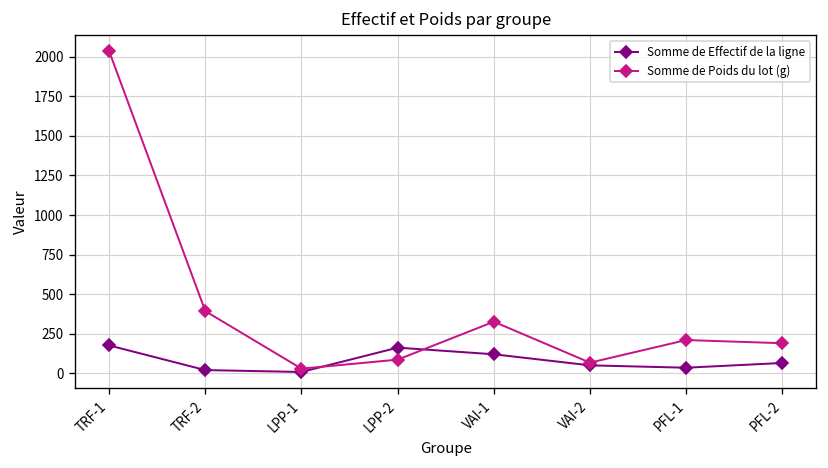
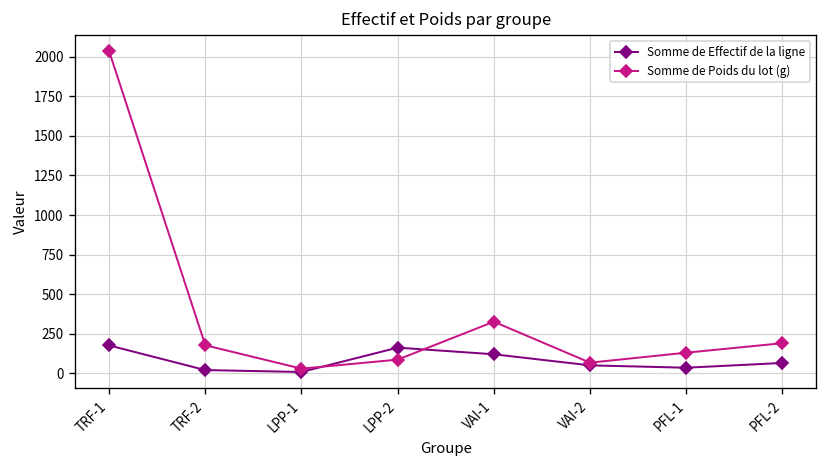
  {
    "Somme de Effectif de la ligne": {
      "TRF-1": 180,
      "TRF-2": 20,
      "LPP-1": 10,
      "LPP-2": 160,
      "VAI-1": 120,
      "PFL-1": 30,
      "PFL-2": 60
    },
    "Somme de Poids du lot (g)": {
      "TRF-1": 2040,
-     "TRF-2": 390,
+     "TRF-2": 180,
      "LPP-1": 30,
      "LPP-2": 90,
      "VAI-1": 330,
-     "PFL-1": 210,
+     "PFL-1": 130,
      "PFL-2": 190
    }
  }
